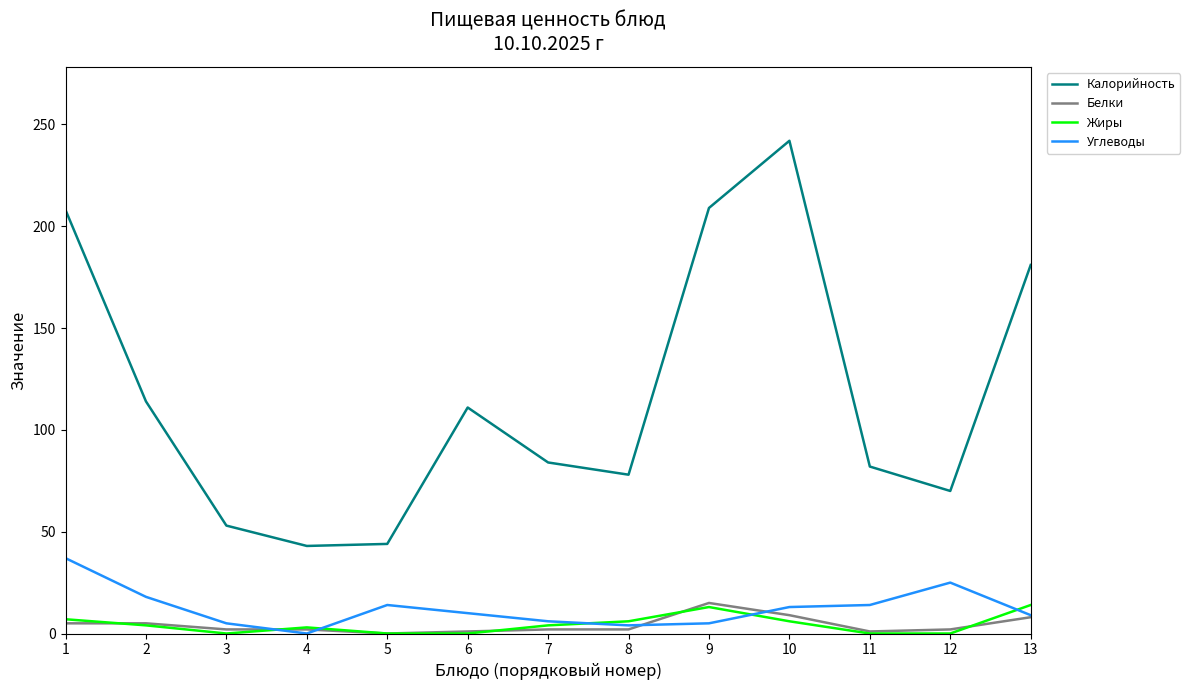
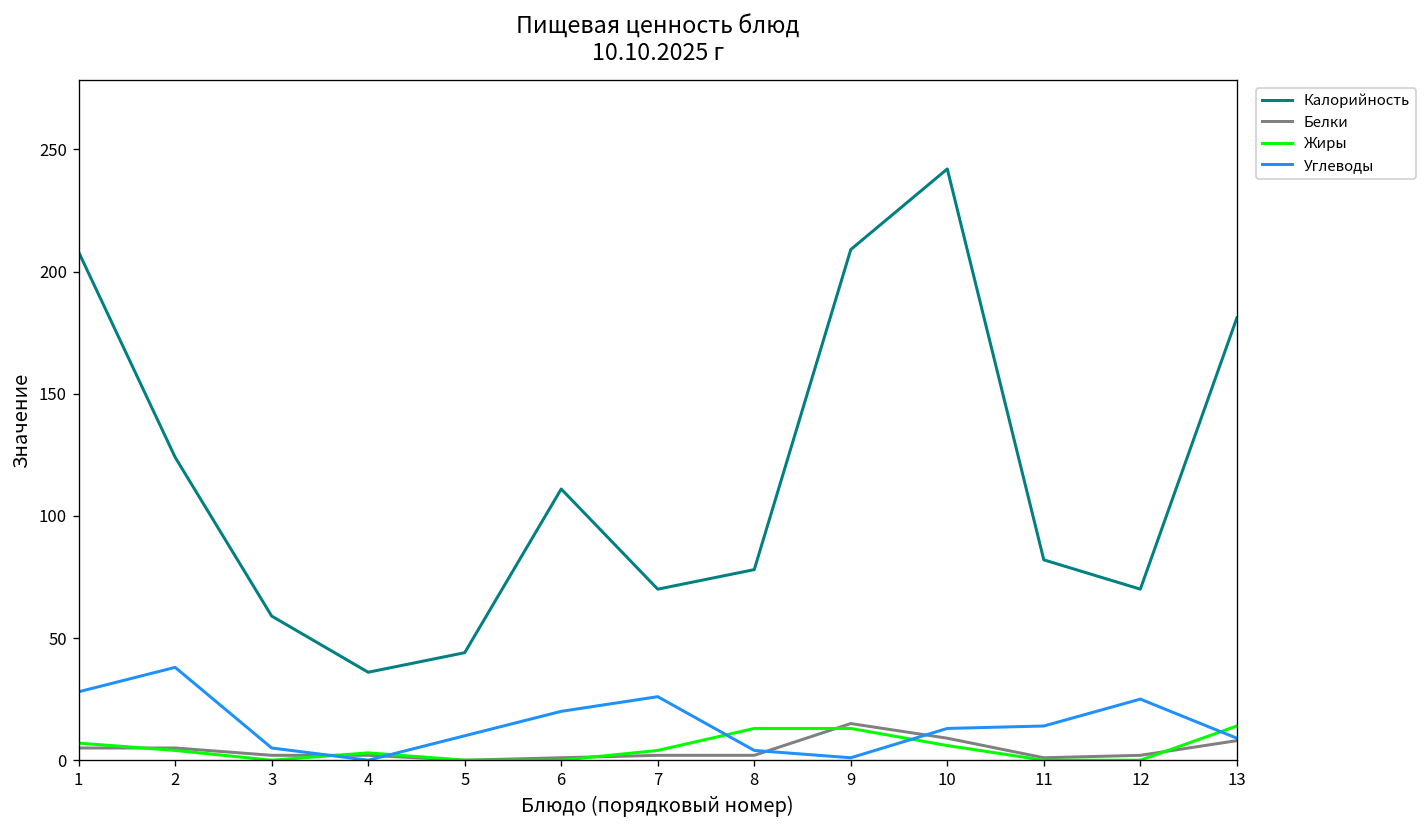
  {
    "Калорийность": {
      "1": 208,
-     "2": 114,
-     "3": 53,
-     "4": 43,
+     "2": 124,
+     "3": 59,
+     "4": 36,
      "5": 44,
      "6": 111,
-     "7": 84,
+     "7": 70,
      "8": 78,
      "9": 209,
      "10": 242,
      "11": 82,
      "12": 70,
      "13": 181
    },
    "Белки": {
      "1": 5,
      "3": 2,
      "7": 2,
      "8": 2,
      "9": 15,
      "10": 9,
      "12": 2
    },
    "Жиры": {
      "1": 7,
      "3": 0,
      "7": 4,
-     "8": 6,
+     "8": 13,
      "9": 13,
      "10": 6,
      "12": 0,
      "13": 14
    },
    "Углеводы": {
-     "1": 37,
-     "2": 18,
+     "1": 28,
+     "2": 38,
      "3": 5,
      "4": 0,
-     "5": 14,
-     "6": 10,
-     "7": 6,
+     "5": 10,
+     "6": 20,
+     "7": 26,
      "8": 4,
-     "9": 5,
+     "9": 1,
      "10": 13,
      "11": 14,
      "12": 25
    }
  }
